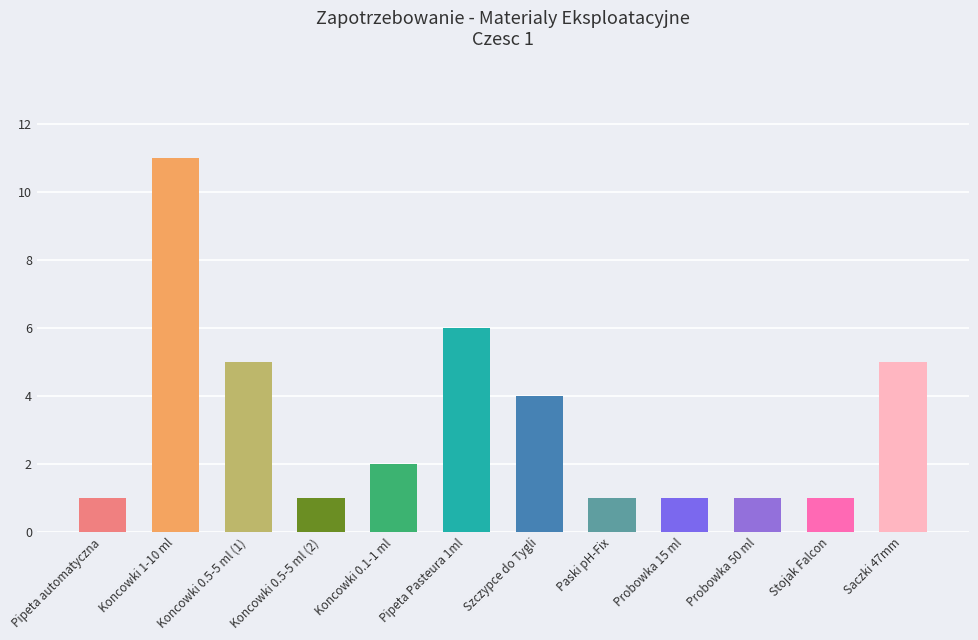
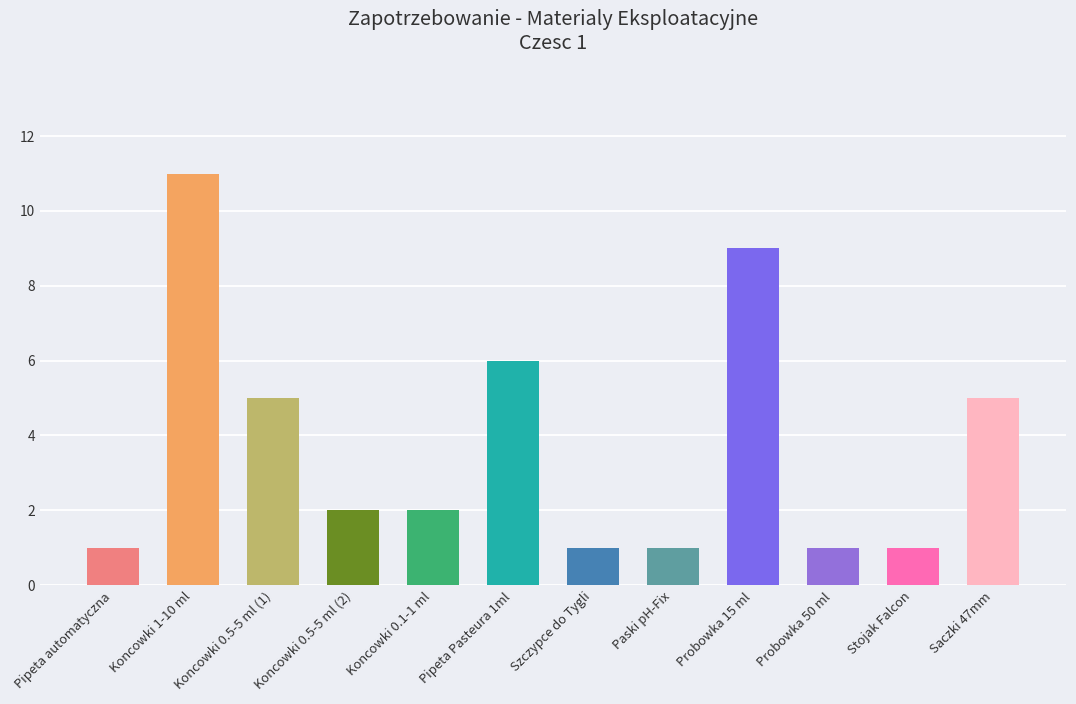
  {
    "Pipeta automatyczna": 1,
    "Koncowki 1-10 ml": 11,
    "Koncowki 0.5-5 ml (1)": 5,
-   "Koncowki 0.5-5 ml (2)": 1,
+   "Koncowki 0.5-5 ml (2)": 2,
    "Koncowki 0.1-1 ml": 2,
    "Pipeta Pasteura 1ml": 6,
-   "Szczypce do Tygli": 4,
+   "Szczypce do Tygli": 1,
    "Paski pH-Fix": 1,
-   "Probowka 15 ml": 1,
+   "Probowka 15 ml": 9,
    "Probowka 50 ml": 1,
    "Stojak Falcon": 1,
    "Saczki 47mm": 5
  }
